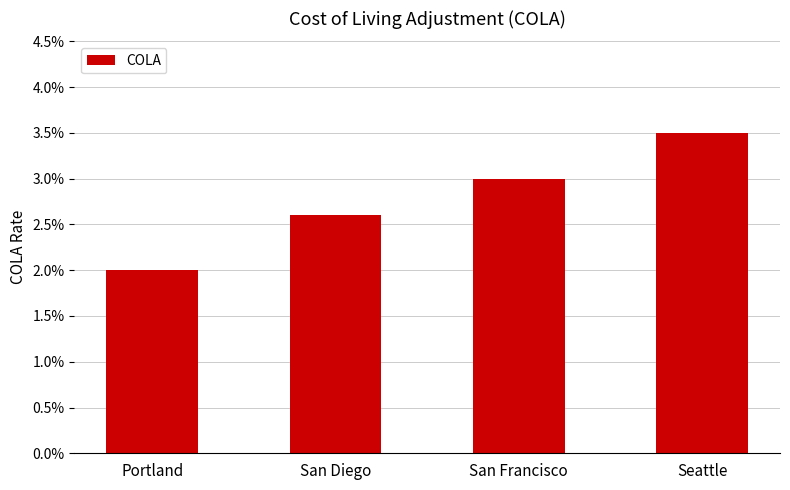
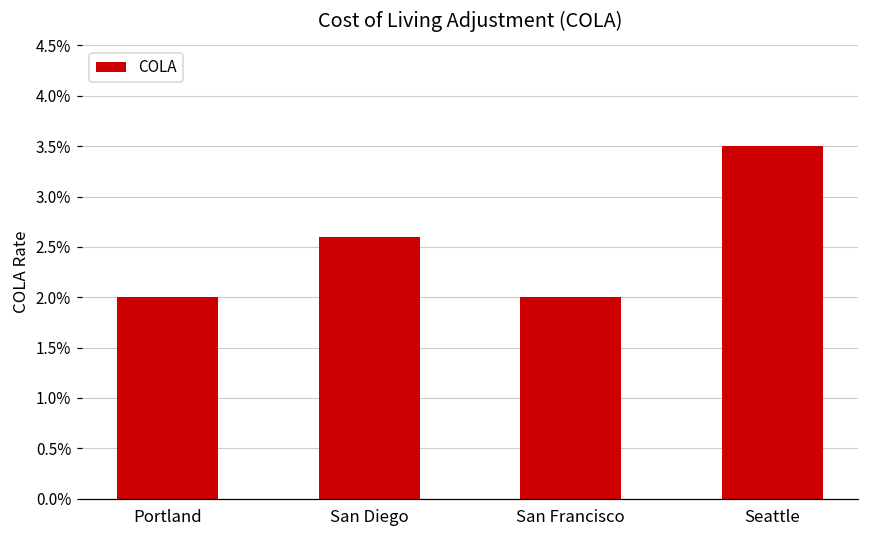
  {
    "Portland": "2.0%",
    "San Diego": "2.6%",
-   "San Francisco": "3.0%",
+   "San Francisco": "2.0%",
    "Seattle": "3.5%"
  }
